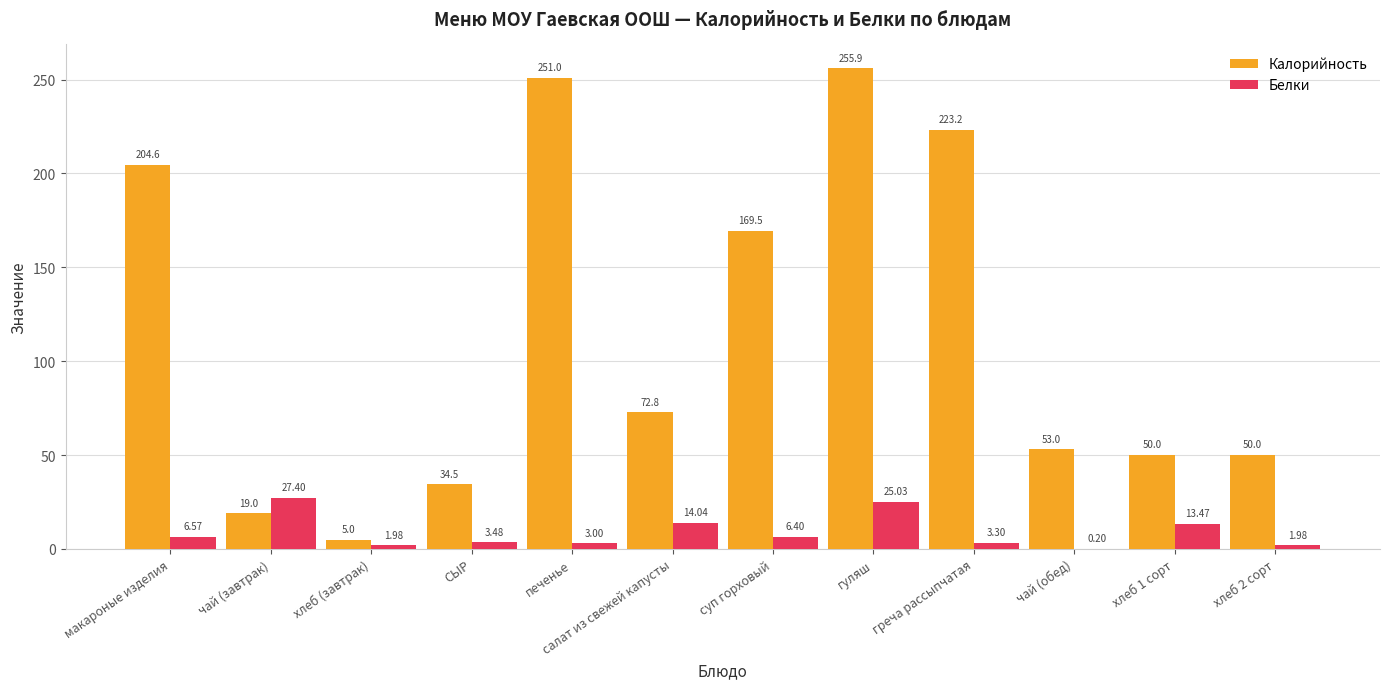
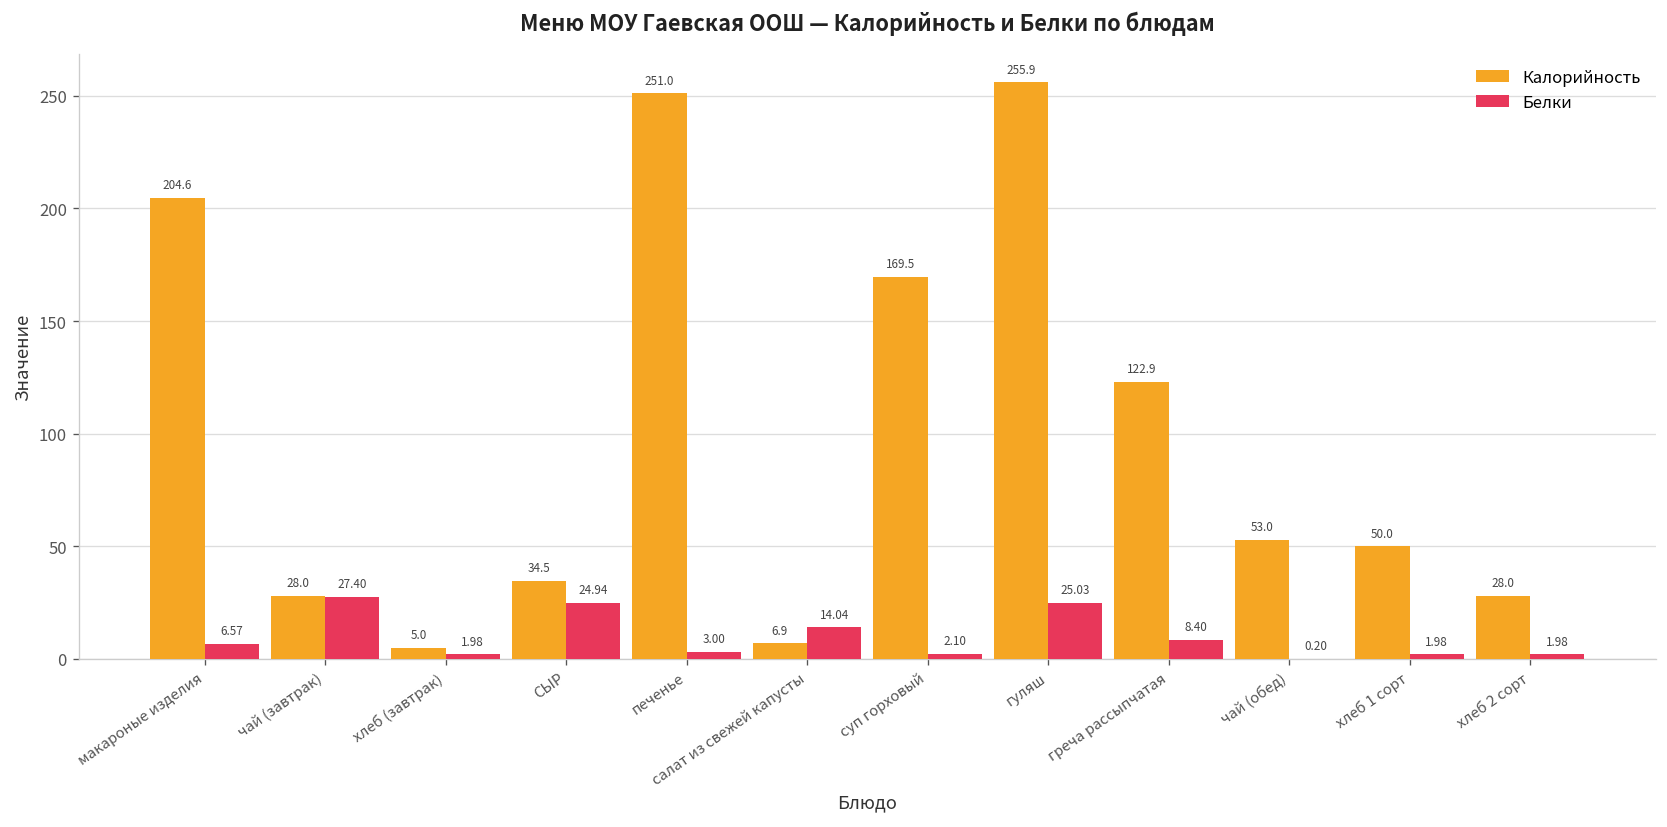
  {
    "Калорийность": {
      "макароные изделия": 204.6,
-     "чай (завтрак)": 19.0,
+     "чай (завтрак)": 28.0,
      "хлеб (завтрак)": 5.0,
      "СЫР": 34.5,
      "печенье": 251.0,
-     "салат из свежей капусты": 72.8,
+     "салат из свежей капусты": 6.9,
      "суп горховый": 169.5,
      "гуляш": 255.9,
-     "греча рассыпчатая": 223.2,
+     "греча рассыпчатая": 122.9,
      "чай (обед)": 53.0,
      "хлеб 1 сорт": 50.0,
-     "хлеб 2 сорт": 50.0
+     "хлеб 2 сорт": 28.0
    },
    "Белки": {
      "макароные изделия": 6.57,
      "чай (завтрак)": 27.40,
      "хлеб (завтрак)": 1.98,
-     "СЫР": 3.48,
+     "СЫР": 24.94,
      "печенье": 3.00,
      "салат из свежей капусты": 14.04,
-     "суп горховый": 6.40,
+     "суп горховый": 2.10,
      "гуляш": 25.03,
-     "греча рассыпчатая": 3.30,
+     "греча рассыпчатая": 8.40,
      "чай (обед)": 0.20,
-     "хлеб 1 сорт": 13.47,
+     "хлеб 1 сорт": 1.98,
      "хлеб 2 сорт": 1.98
    }
  }
